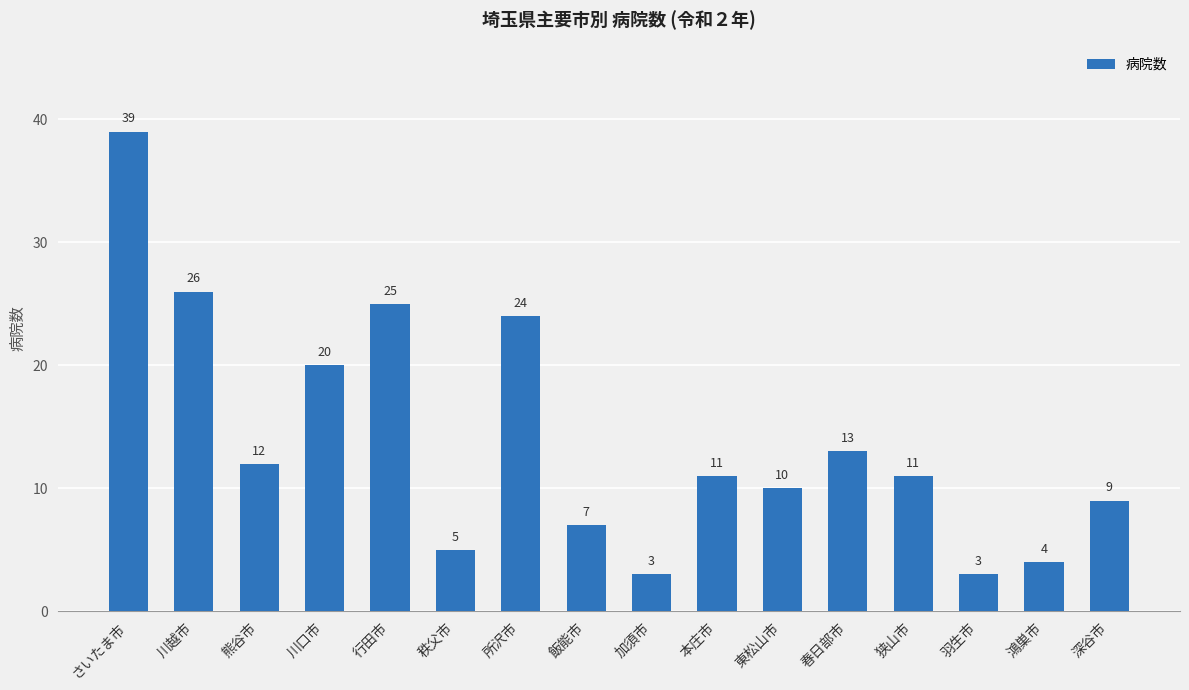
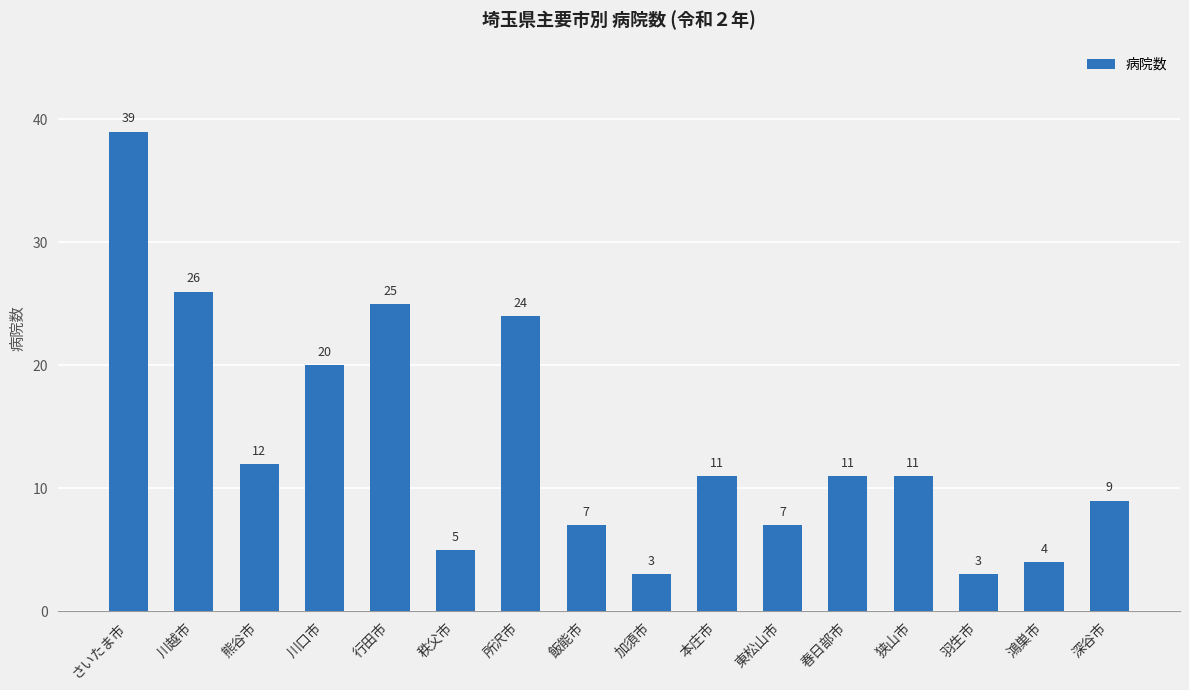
  {
    "さいたま市": 39,
    "川越市": 26,
    "熊谷市": 12,
    "川口市": 20,
    "行田市": 25,
    "秩父市": 5,
    "所沢市": 24,
    "飯能市": 7,
    "加須市": 3,
    "本庄市": 11,
-   "東松山市": 10,
-   "春日部市": 13,
+   "東松山市": 7,
+   "春日部市": 11,
    "狭山市": 11,
    "羽生市": 3,
    "鴻巣市": 4,
    "深谷市": 9
  }
